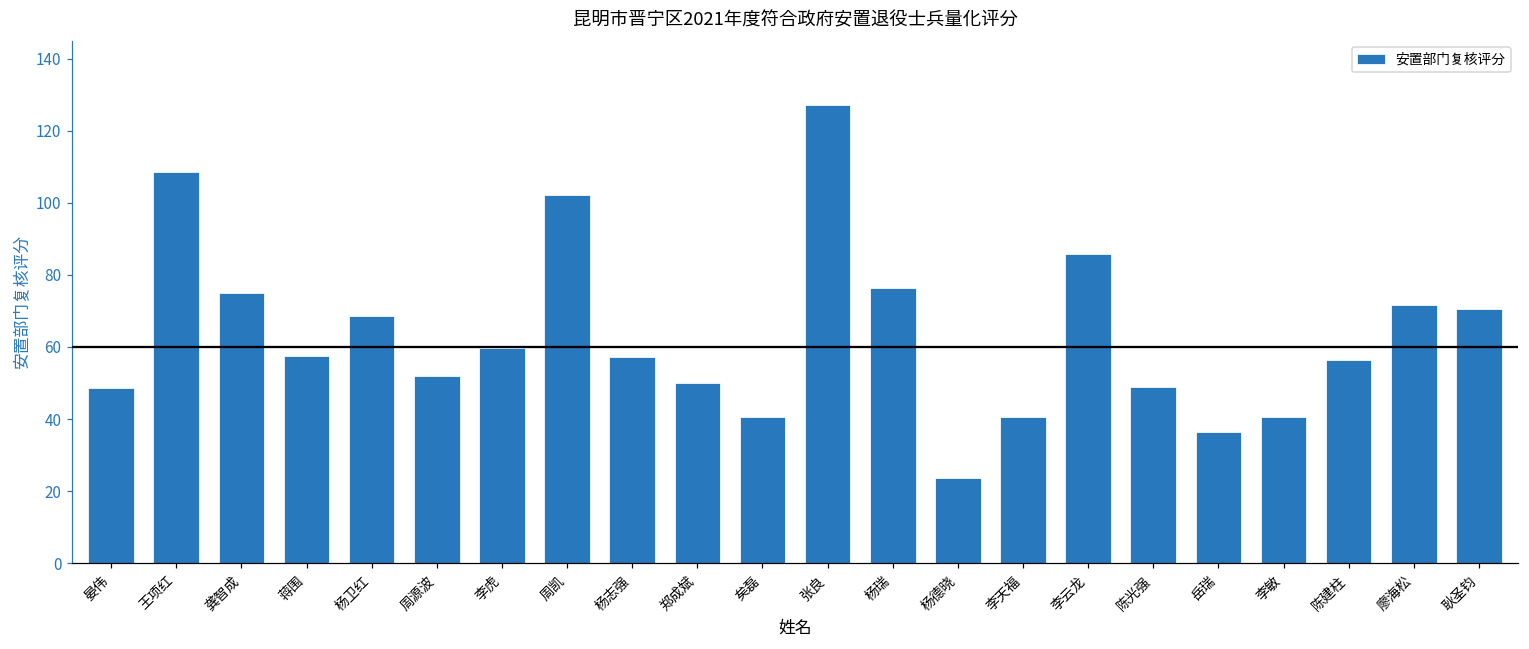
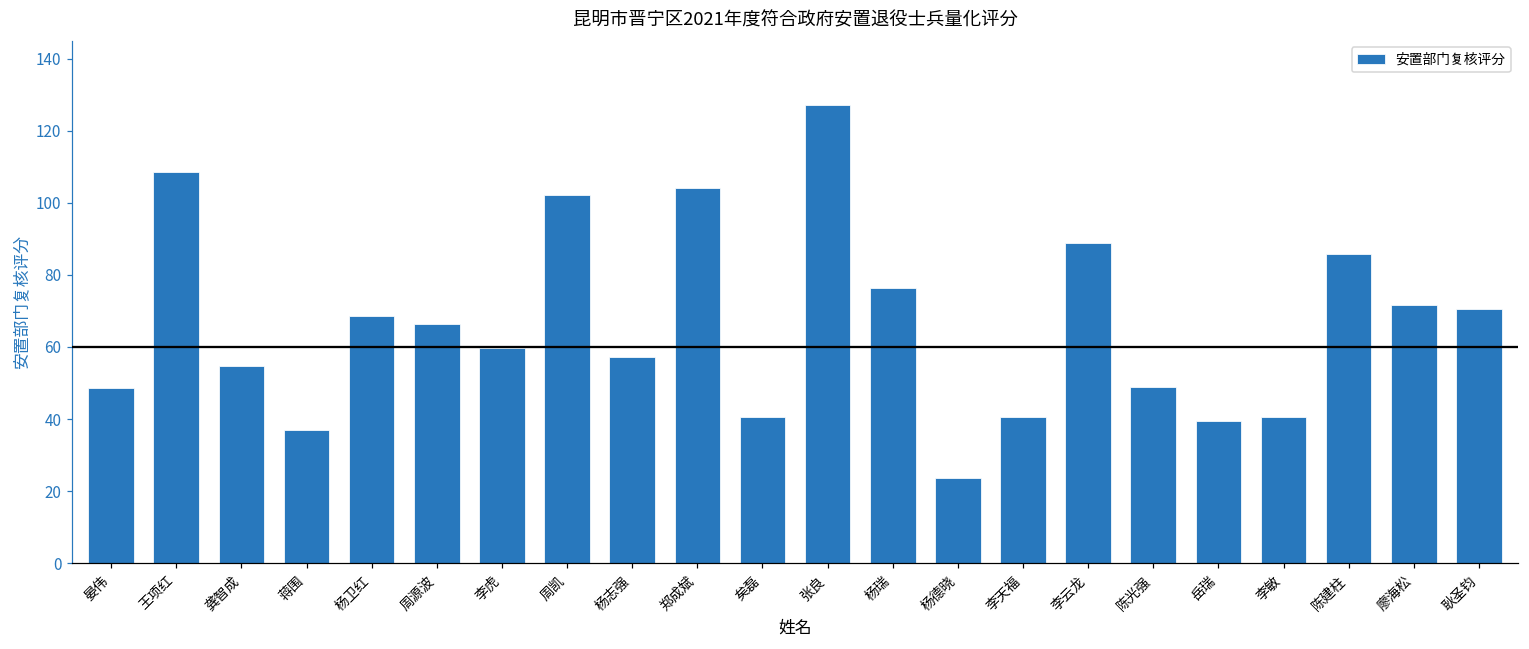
  {
    "晏伟": 49,
    "王项红": 108,
-   "龚智成": 75,
-   "蒋围": 58,
+   "龚智成": 55,
+   "蒋围": 37,
    "杨卫红": 69,
-   "周源波": 52,
+   "周源波": 67,
    "李虎": 60,
    "周凯": 102,
    "杨志强": 57,
-   "郑成斌": 50,
+   "郑成斌": 104,
    "矣磊": 41,
    "张良": 127,
    "杨瑞": 76,
    "杨德晓": 24,
    "李天福": 41,
-   "李云龙": 86,
+   "李云龙": 89,
    "陈光强": 49,
-   "岳瑞": 36,
+   "岳瑞": 40,
    "李敏": 41,
-   "陈建柱": 57,
+   "陈建柱": 86,
    "廖海松": 72,
    "耿圣钧": 71
  }
